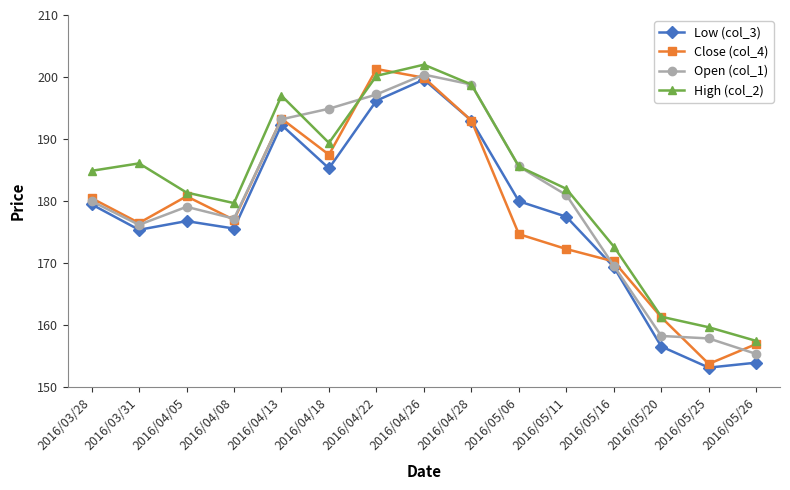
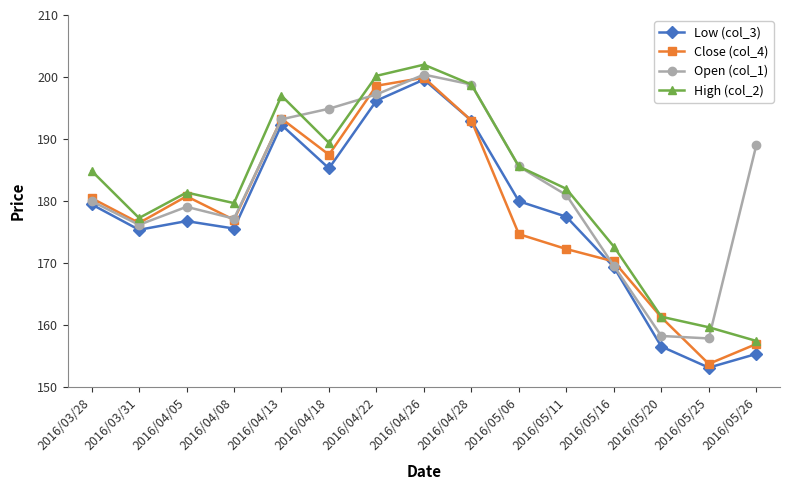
  {
    "Low (col_3)": {
      "2016/03/28": 180,
      "2016/03/31": 175,
      "2016/04/05": 177,
      "2016/04/08": 176,
      "2016/04/13": 192,
      "2016/04/18": 185,
      "2016/04/22": 196,
      "2016/05/06": 180,
      "2016/05/11": 178,
      "2016/05/20": 157,
      "2016/05/25": 153,
-     "2016/05/26": 154
+     "2016/05/26": 155
    },
    "Close (col_4)": {
      "2016/03/28": 181,
      "2016/04/05": 181,
      "2016/04/18": 188,
-     "2016/04/22": 201,
+     "2016/04/22": 199,
      "2016/05/06": 175,
      "2016/05/11": 172,
      "2016/05/16": 170,
      "2016/05/25": 154,
      "2016/05/26": 157
    },
    "Open (col_1)": {
      "2016/03/28": 180,
      "2016/04/05": 179,
      "2016/04/18": 195,
      "2016/04/22": 197,
      "2016/04/26": 200,
      "2016/05/11": 181,
      "2016/05/20": 158,
      "2016/05/25": 158,
-     "2016/05/26": 155
+     "2016/05/26": 189
    },
    "High (col_2)": {
      "2016/03/28": 185,
-     "2016/03/31": 186,
+     "2016/03/31": 177,
      "2016/04/05": 181,
      "2016/04/08": 180,
      "2016/04/13": 197,
      "2016/04/18": 189,
      "2016/04/22": 200,
      "2016/04/26": 202,
      "2016/05/11": 182,
      "2016/05/16": 173,
      "2016/05/25": 160,
      "2016/05/26": 158
    }
  }
